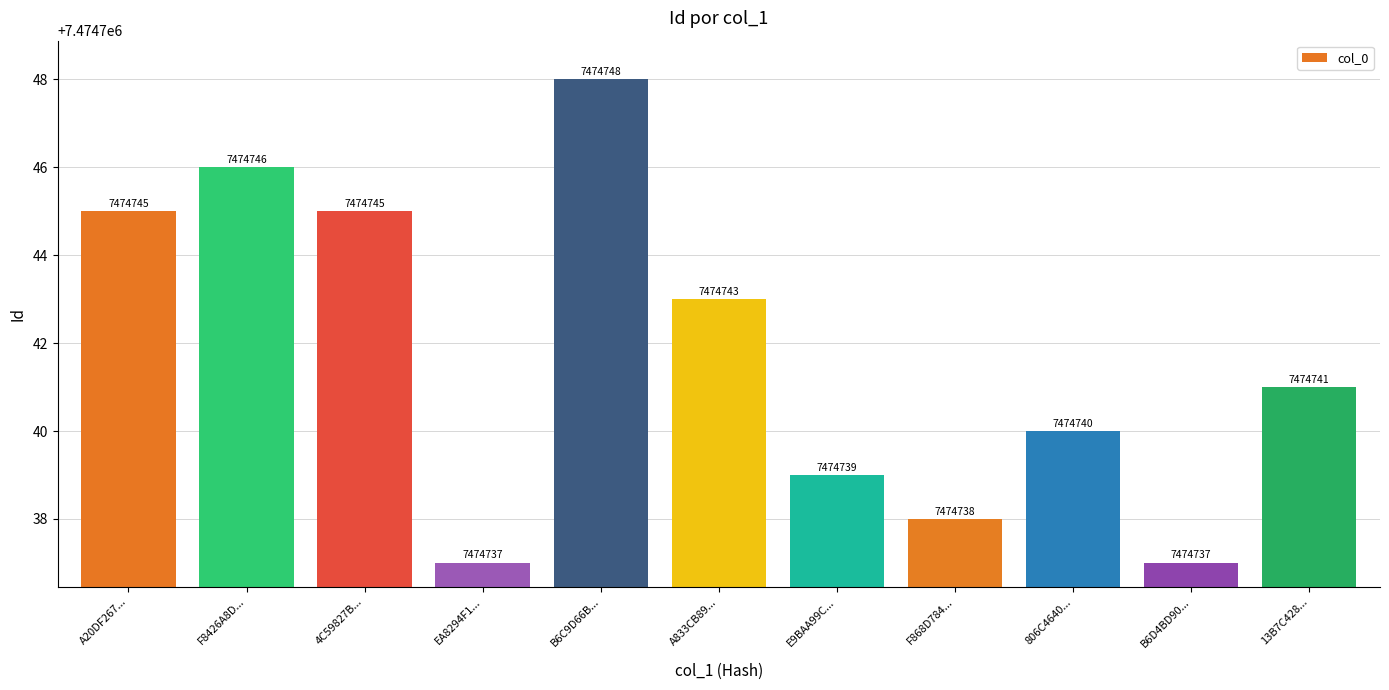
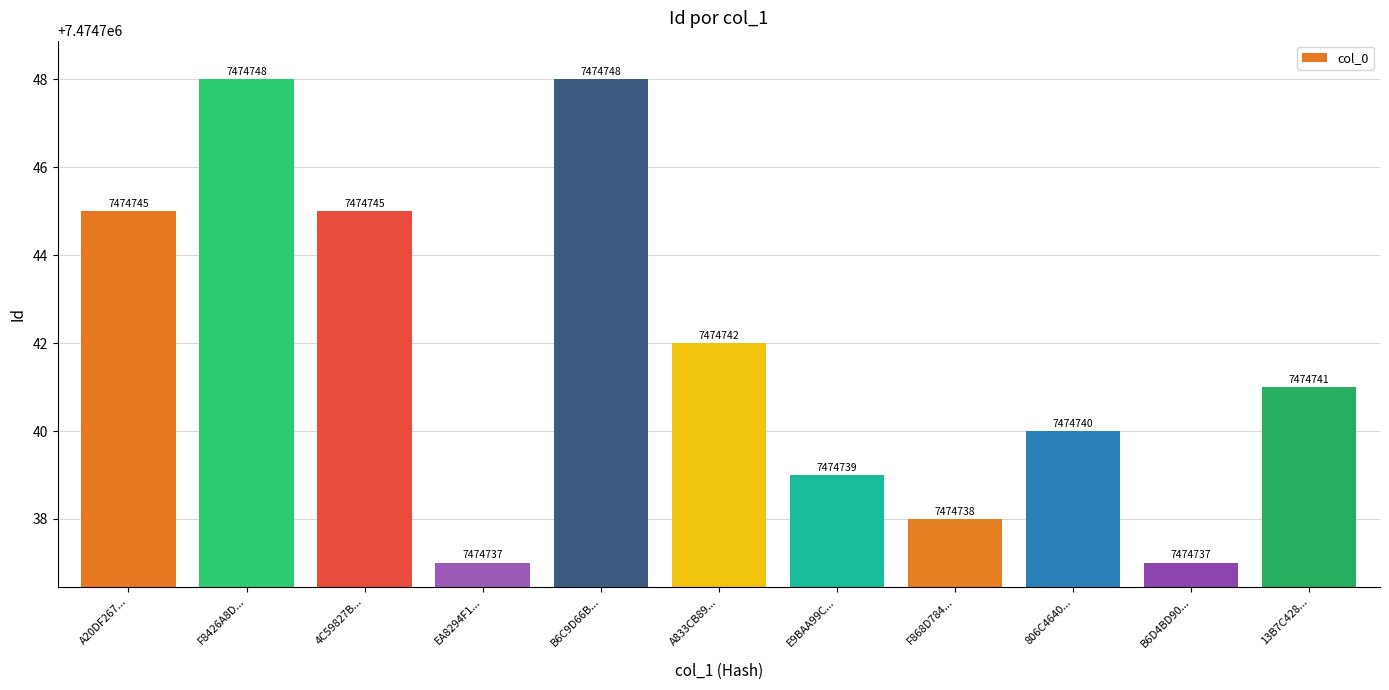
  {
    "A20DF267...": 7474745,
-   "F8426A8D...": 7474746,
+   "F8426A8D...": 7474748,
    "4C59827B...": 7474745,
    "EA8294F1...": 7474737,
    "B6C9D66B...": 7474748,
-   "A833CB89...": 7474743,
+   "A833CB89...": 7474742,
    "E9BAA99C...": 7474739,
    "F868D784...": 7474738,
    "806C4640...": 7474740,
    "B6D4BD90...": 7474737,
    "13B7C428...": 7474741
  }
